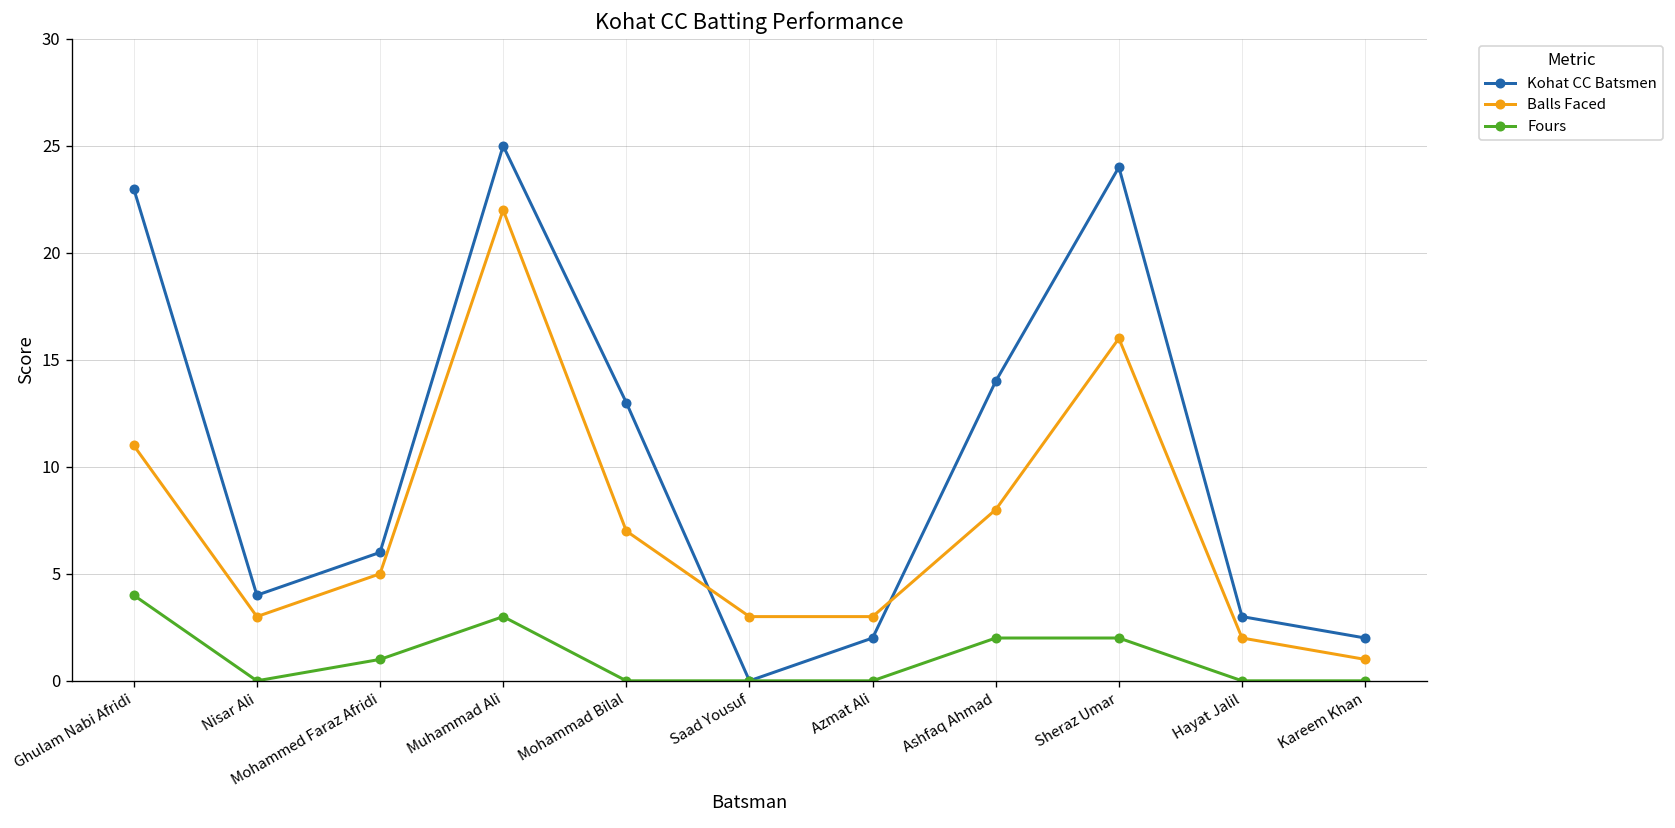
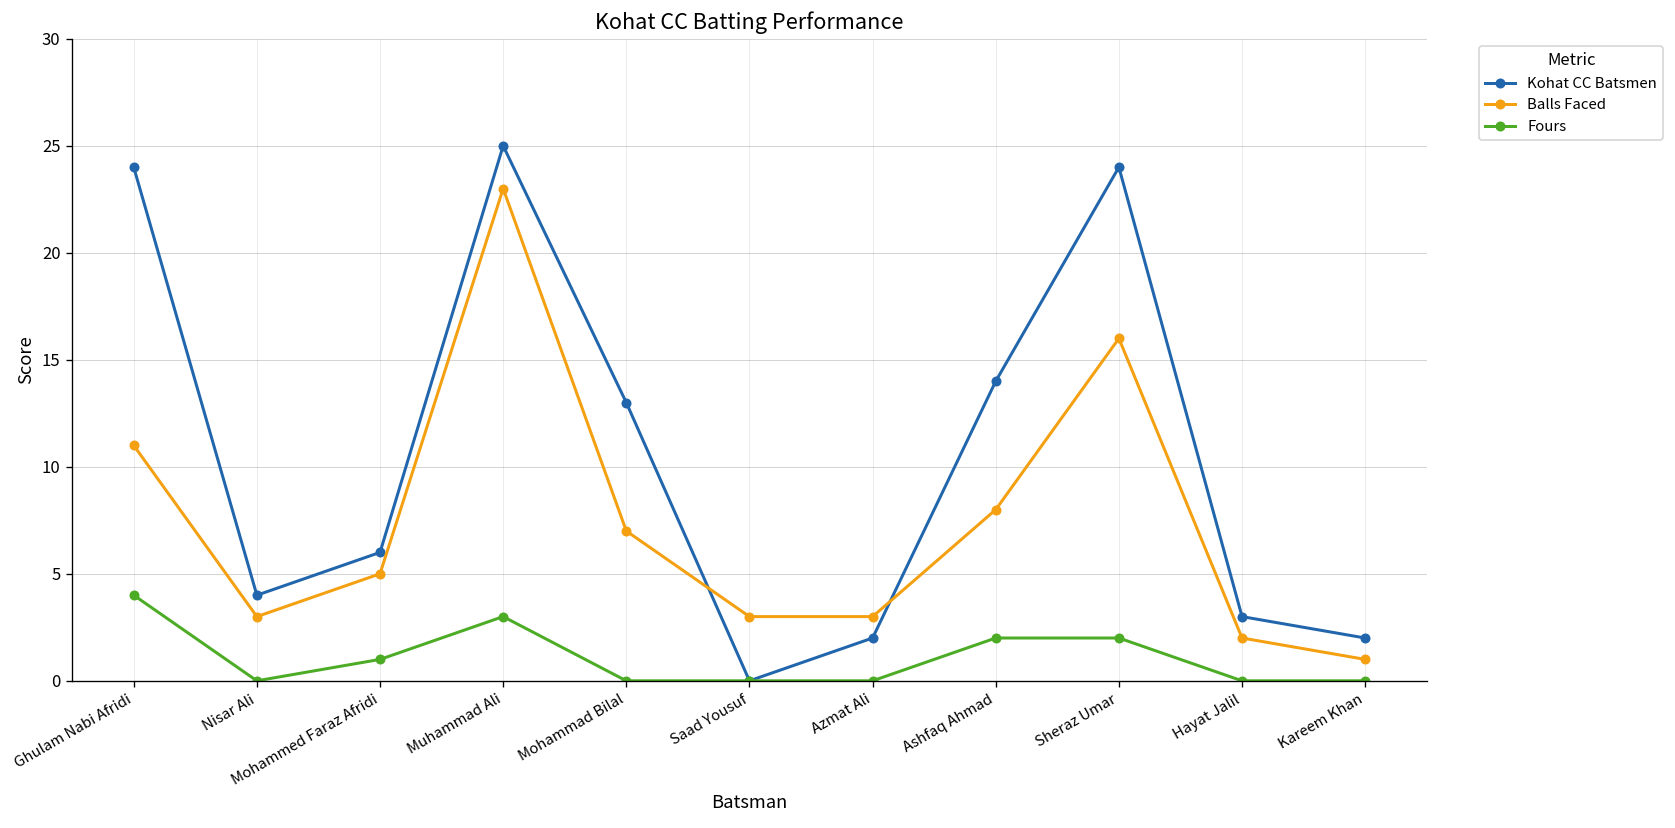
  {
    "Kohat CC Batsmen": {
-     "Ghulam Nabi Afridi": 23,
+     "Ghulam Nabi Afridi": 24,
      "Nisar Ali": 4,
      "Mohammed Faraz Afridi": 6,
      "Muhammad Ali": 25,
      "Mohammad Bilal": 13,
      "Azmat Ali": 2,
      "Ashfaq Ahmad": 14,
      "Sheraz Umar": 24,
      "Hayat Jalil": 3,
      "Kareem Khan": 2
    },
    "Balls Faced": {
      "Ghulam Nabi Afridi": 11,
      "Nisar Ali": 3,
      "Mohammed Faraz Afridi": 5,
-     "Muhammad Ali": 22,
+     "Muhammad Ali": 23,
      "Mohammad Bilal": 7,
      "Saad Yousuf": 3,
      "Azmat Ali": 3,
      "Ashfaq Ahmad": 8,
      "Sheraz Umar": 16,
      "Hayat Jalil": 2,
      "Kareem Khan": 1
    },
    "Fours": {
      "Ghulam Nabi Afridi": 4,
      "Nisar Ali": 0,
      "Mohammed Faraz Afridi": 1,
      "Muhammad Ali": 3,
      "Mohammad Bilal": 0,
      "Azmat Ali": 0,
      "Ashfaq Ahmad": 2,
      "Sheraz Umar": 2,
      "Hayat Jalil": 0,
      "Kareem Khan": 0
    }
  }
